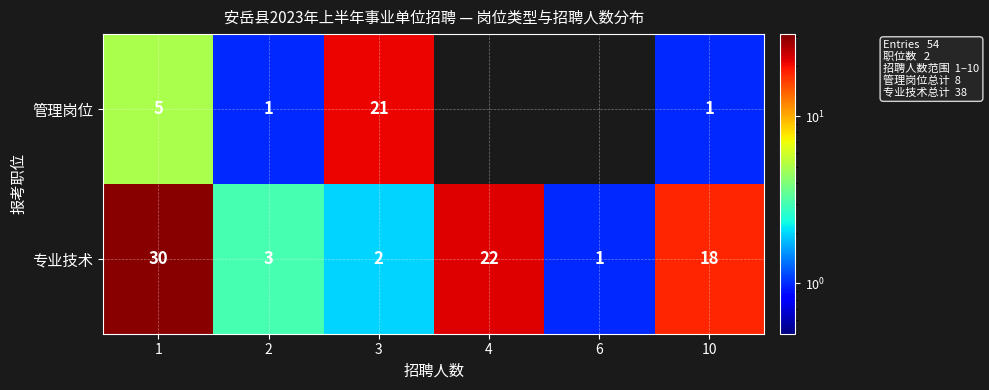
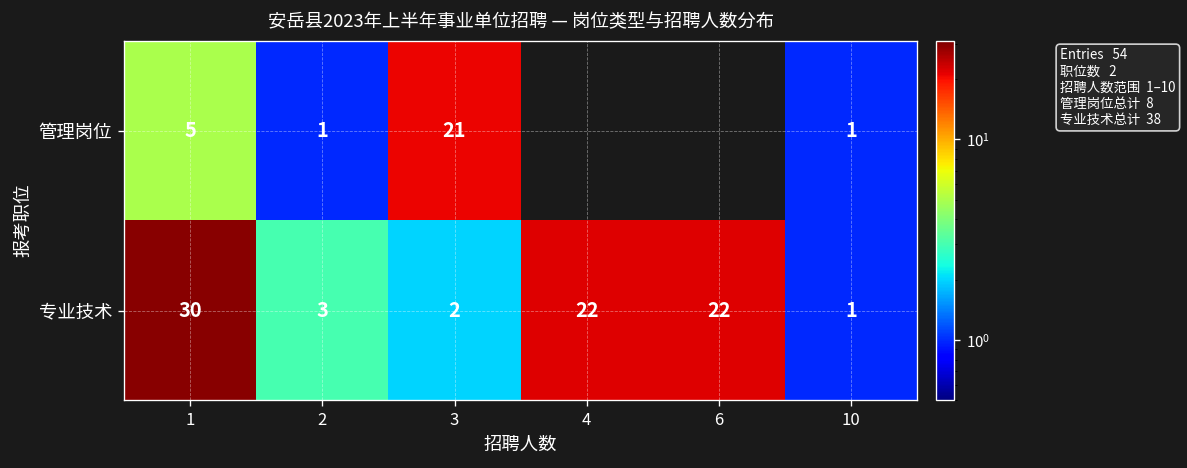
  {
    "管理岗位": {
      "1": 5,
      "2": 1,
      "3": 21,
      "10": 1
    },
    "专业技术": {
      "1": 30,
      "2": 3,
      "3": 2,
      "4": 22,
-     "6": 1,
-     "10": 18
+     "6": 22,
+     "10": 1
    }
  }
